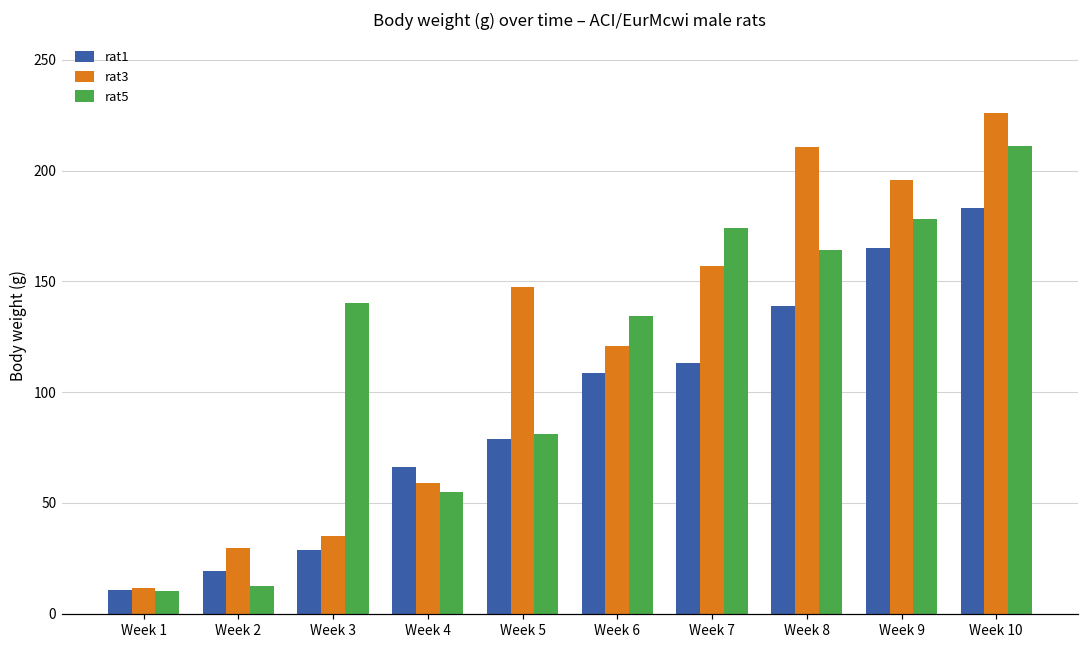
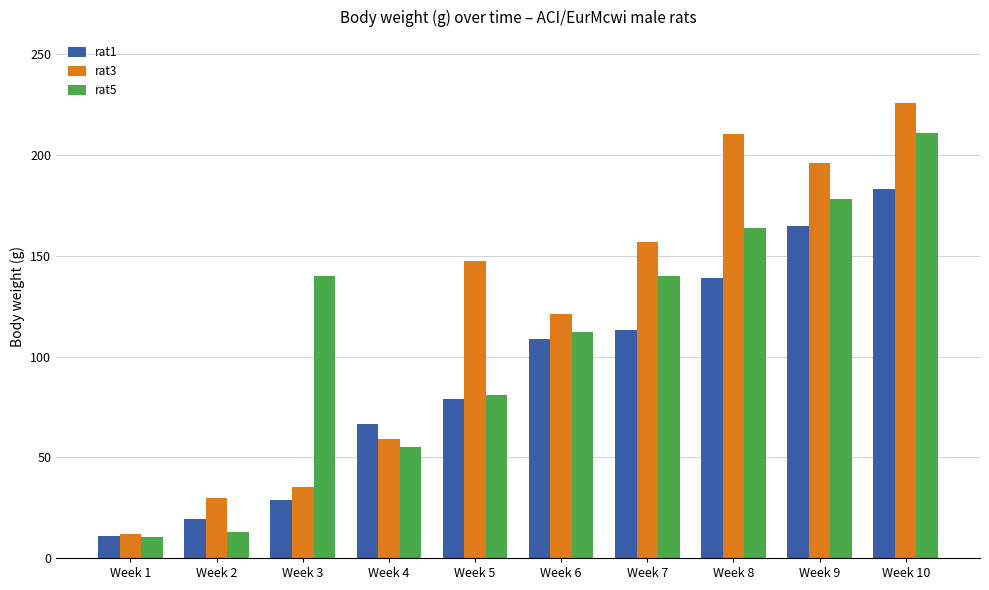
  {
    "rat1": {
      "Week 1": 11,
      "Week 2": 19,
      "Week 3": 29,
      "Week 4": 66,
      "Week 5": 79,
      "Week 6": 109,
      "Week 7": 113,
      "Week 8": 139,
      "Week 9": 165,
      "Week 10": 183
    },
    "rat3": {
      "Week 1": 12,
      "Week 2": 30,
      "Week 3": 35,
      "Week 4": 59,
      "Week 5": 148,
      "Week 6": 121,
      "Week 7": 157,
      "Week 8": 211,
      "Week 9": 196,
      "Week 10": 226
    },
    "rat5": {
      "Week 1": 10,
      "Week 2": 13,
      "Week 3": 140,
      "Week 4": 55,
      "Week 5": 81,
-     "Week 6": 135,
-     "Week 7": 174,
+     "Week 6": 112,
+     "Week 7": 140,
      "Week 8": 164,
      "Week 9": 178,
      "Week 10": 211
    }
  }
